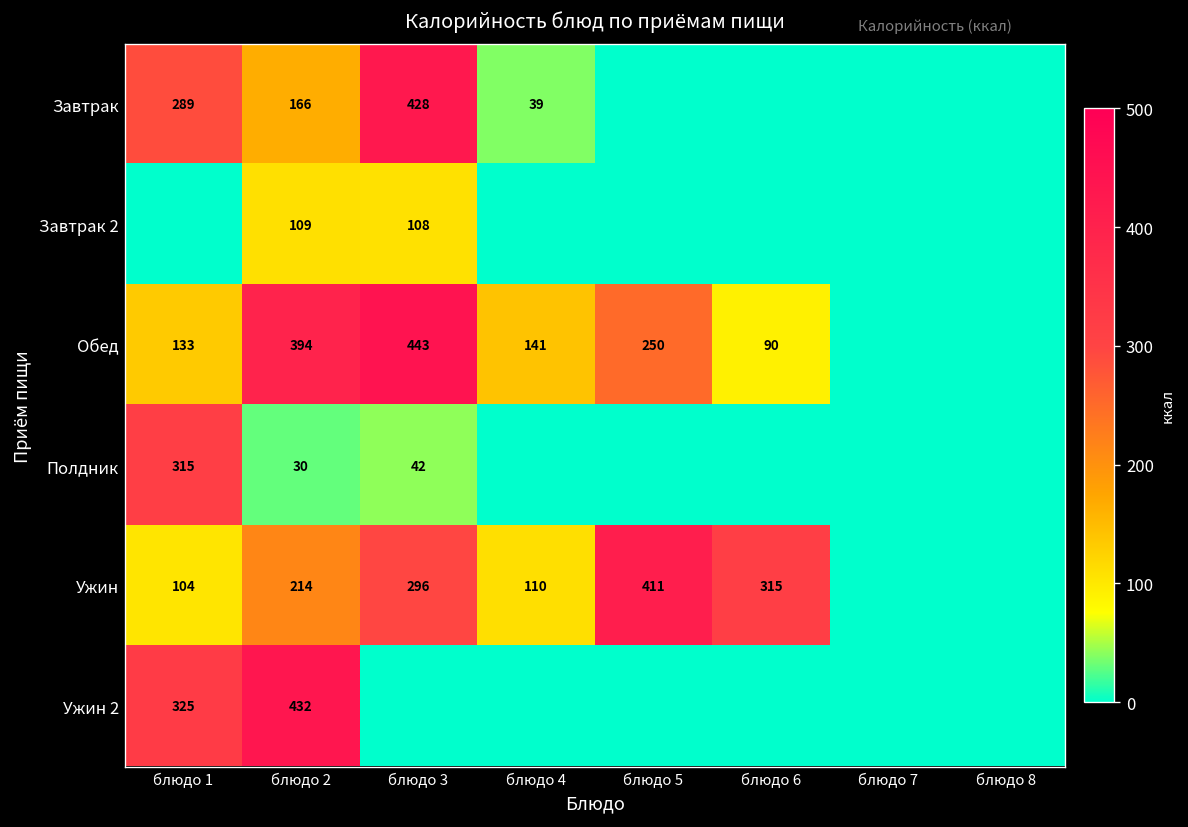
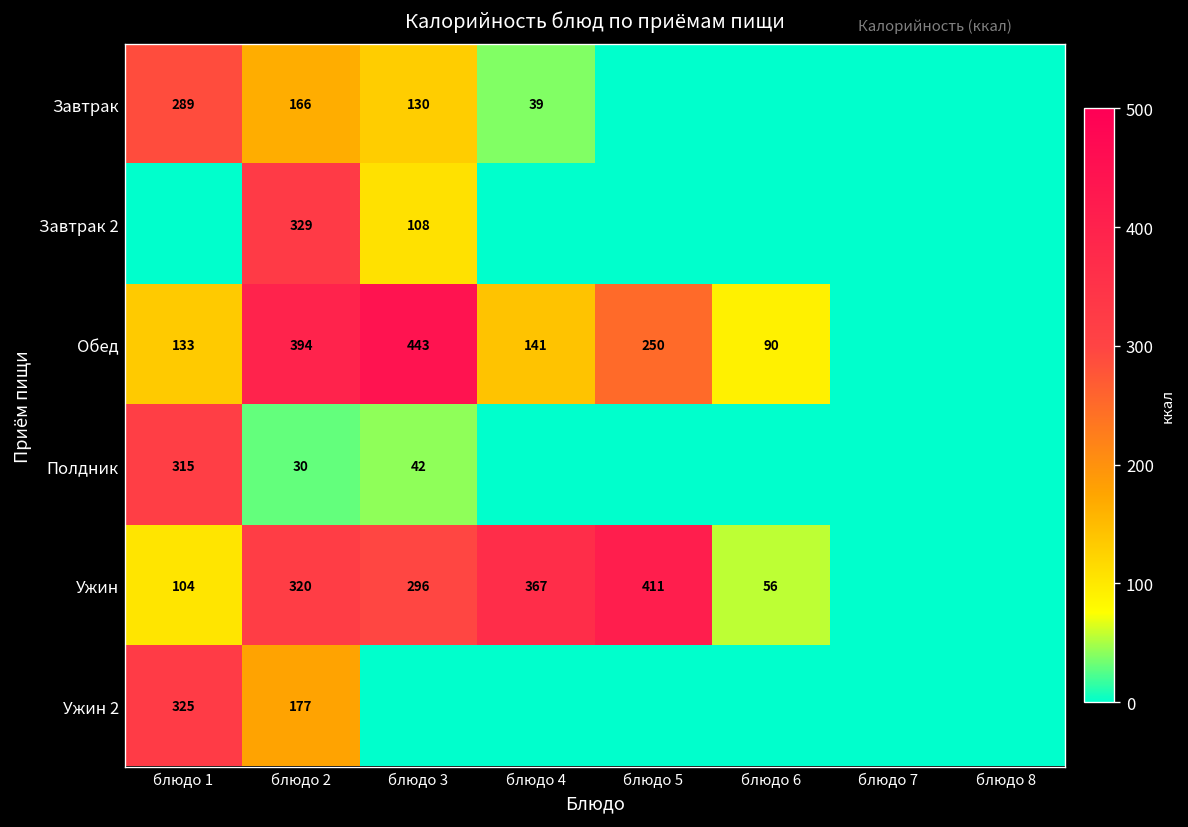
  {
    "Завтрак": {
      "блюдо 1": 289,
      "блюдо 2": 166,
-     "блюдо 3": 428,
+     "блюдо 3": 130,
      "блюдо 4": 39
    },
    "Завтрак 2": {
-     "блюдо 2": 109,
+     "блюдо 2": 329,
      "блюдо 3": 108
    },
    "Обед": {
      "блюдо 1": 133,
      "блюдо 2": 394,
      "блюдо 3": 443,
      "блюдо 4": 141,
      "блюдо 5": 250,
      "блюдо 6": 90
    },
    "Полдник": {
      "блюдо 1": 315,
      "блюдо 2": 30,
      "блюдо 3": 42
    },
    "Ужин": {
      "блюдо 1": 104,
-     "блюдо 2": 214,
+     "блюдо 2": 320,
      "блюдо 3": 296,
-     "блюдо 4": 110,
+     "блюдо 4": 367,
      "блюдо 5": 411,
-     "блюдо 6": 315
+     "блюдо 6": 56
    },
    "Ужин 2": {
      "блюдо 1": 325,
-     "блюдо 2": 432
+     "блюдо 2": 177
    }
  }
